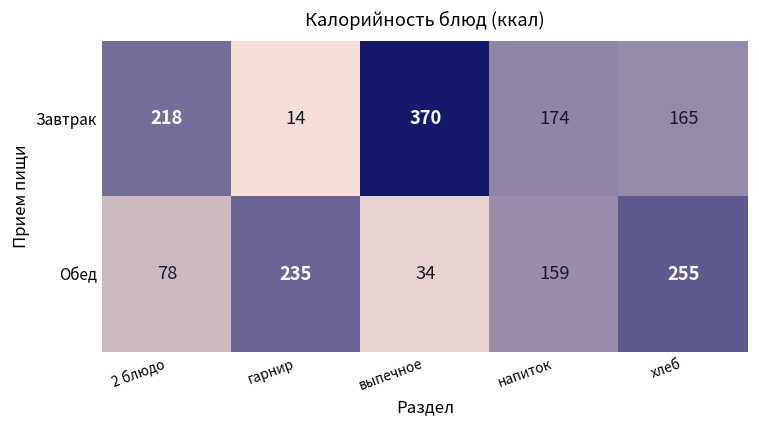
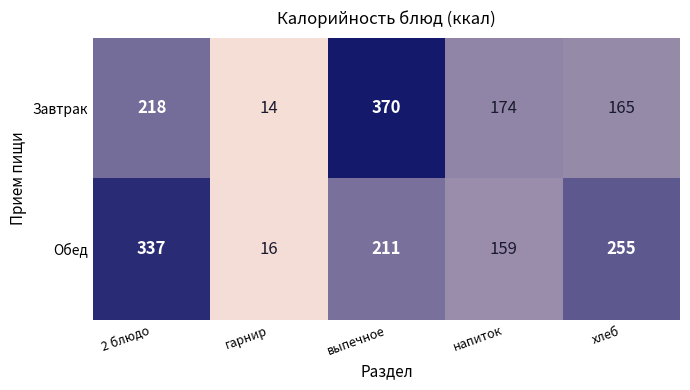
  {
    "Завтрак": {
      "2 блюдо": 218,
      "гарнир": 14,
      "выпечное": 370,
      "напиток": 174,
      "хлеб": 165
    },
    "Обед": {
-     "2 блюдо": 78,
-     "гарнир": 235,
-     "выпечное": 34,
+     "2 блюдо": 337,
+     "гарнир": 16,
+     "выпечное": 211,
      "напиток": 159,
      "хлеб": 255
    }
  }
